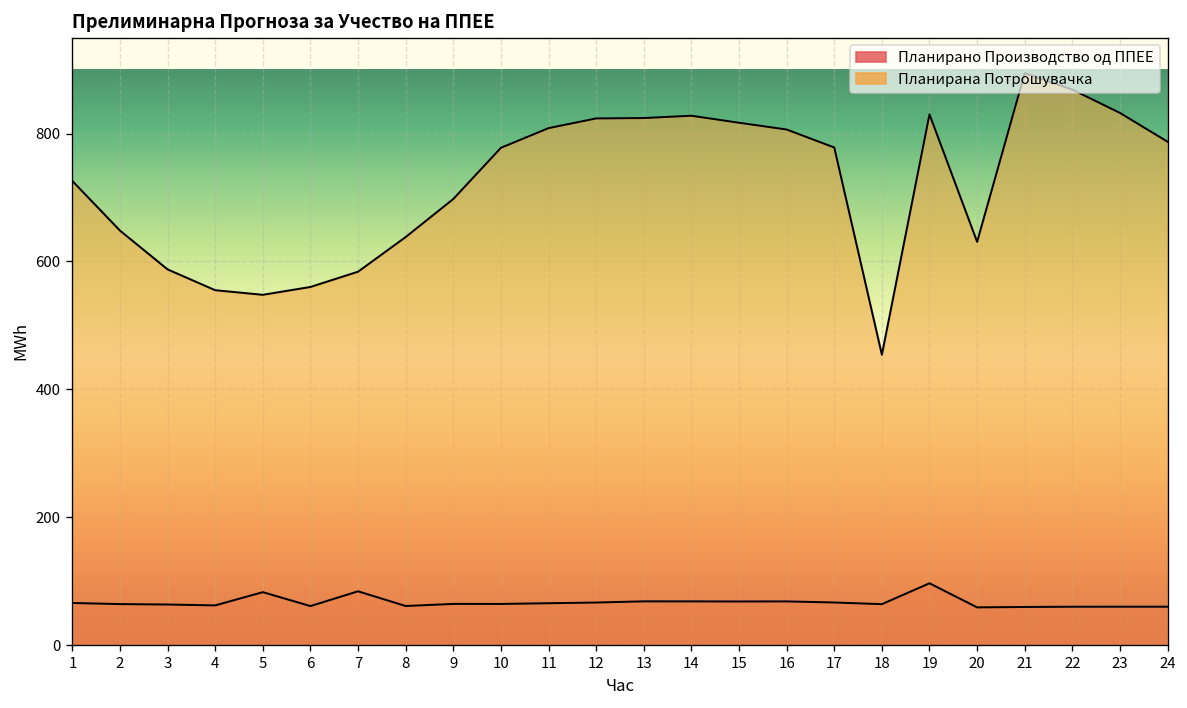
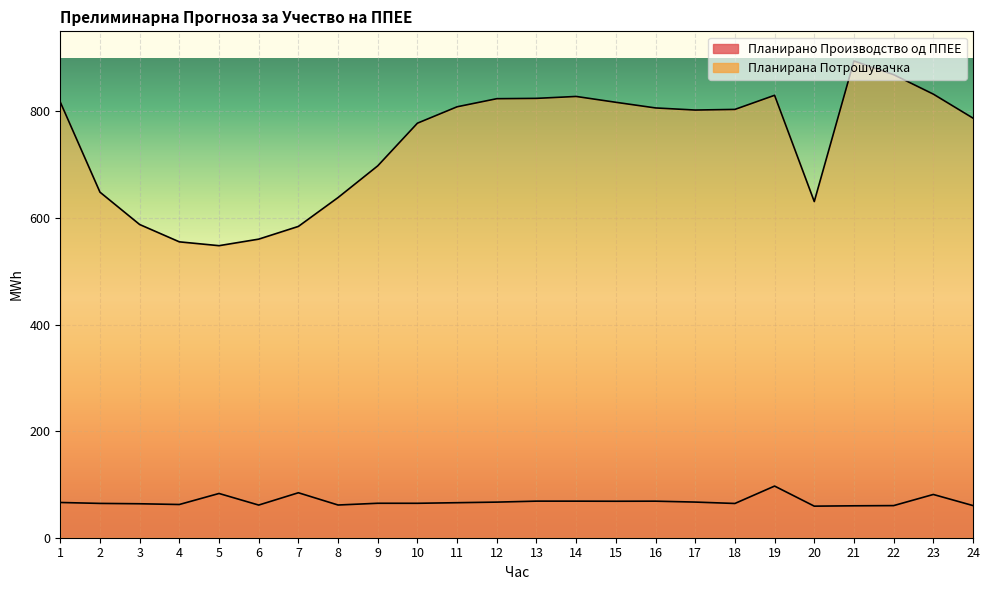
  {
    "Планирано Производство од ППЕЕ": {
      "1": 70,
      "2": 60,
      "3": 60,
      "4": 60,
      "5": 80,
      "6": 60,
      "7": 80,
      "8": 60,
      "9": 60,
      "10": 60,
      "11": 70,
      "12": 70,
      "13": 70,
      "14": 70,
      "15": 70,
      "16": 70,
      "17": 70,
      "18": 60,
      "19": 100,
      "20": 60,
      "21": 60,
      "22": 60,
-     "23": 60,
+     "23": 80,
      "24": 60
    },
    "Планирана Потрошувачка": {
-     "1": 730,
+     "1": 820,
      "2": 650,
      "3": 590,
      "4": 560,
      "5": 550,
      "6": 560,
      "7": 580,
      "8": 640,
      "9": 700,
      "10": 780,
      "11": 810,
      "12": 820,
      "13": 820,
      "14": 830,
      "15": 820,
      "16": 810,
-     "17": 780,
-     "18": 450,
+     "17": 800,
+     "18": 800,
      "19": 830,
      "20": 630,
      "23": 830,
      "24": 790
    }
  }
